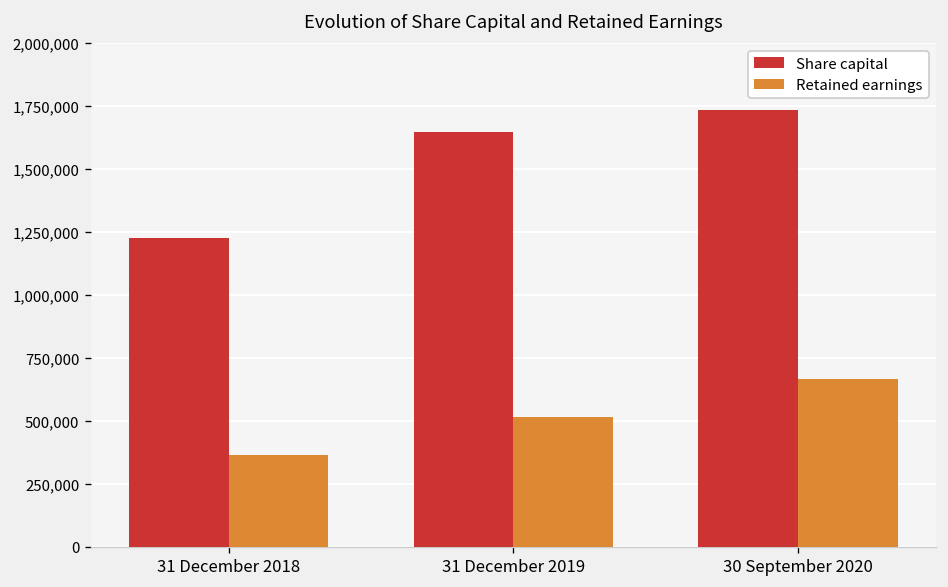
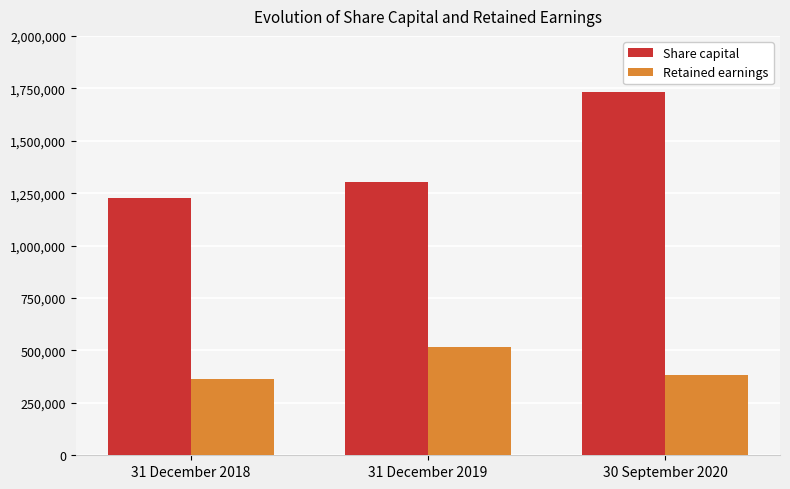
  {
    "Share capital": {
      "31 December 2018": "1,230,000",
-     "31 December 2019": "1,650,000",
+     "31 December 2019": "1,300,000",
      "30 September 2020": "1,730,000"
    },
    "Retained earnings": {
      "31 December 2018": "360,000",
      "31 December 2019": "520,000",
-     "30 September 2020": "660,000"
+     "30 September 2020": "380,000"
    }
  }
